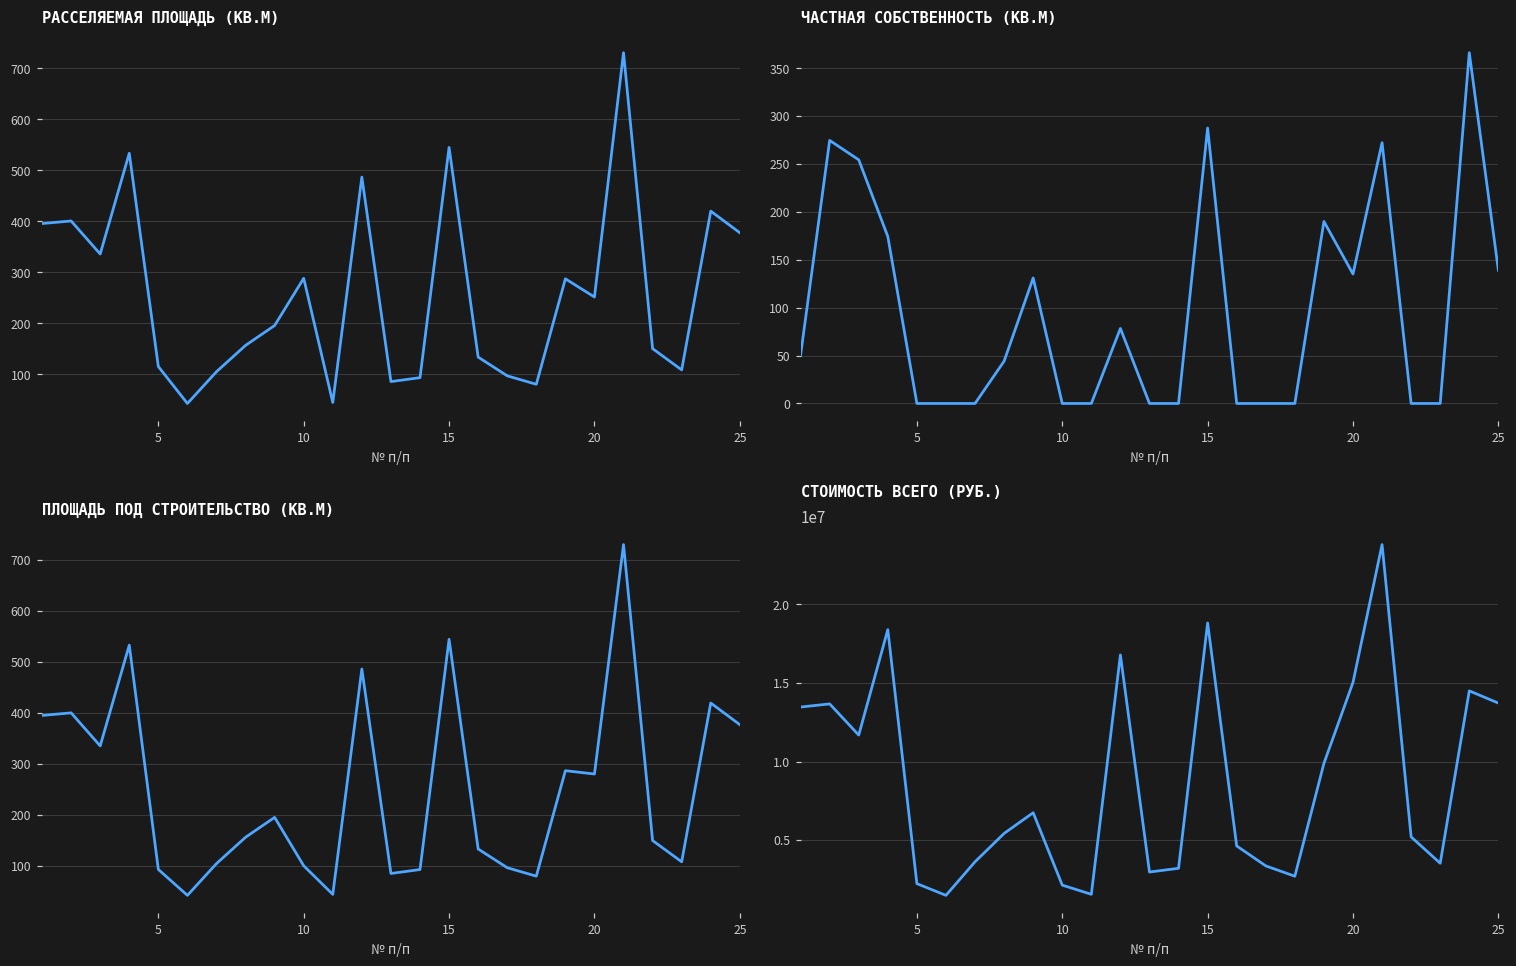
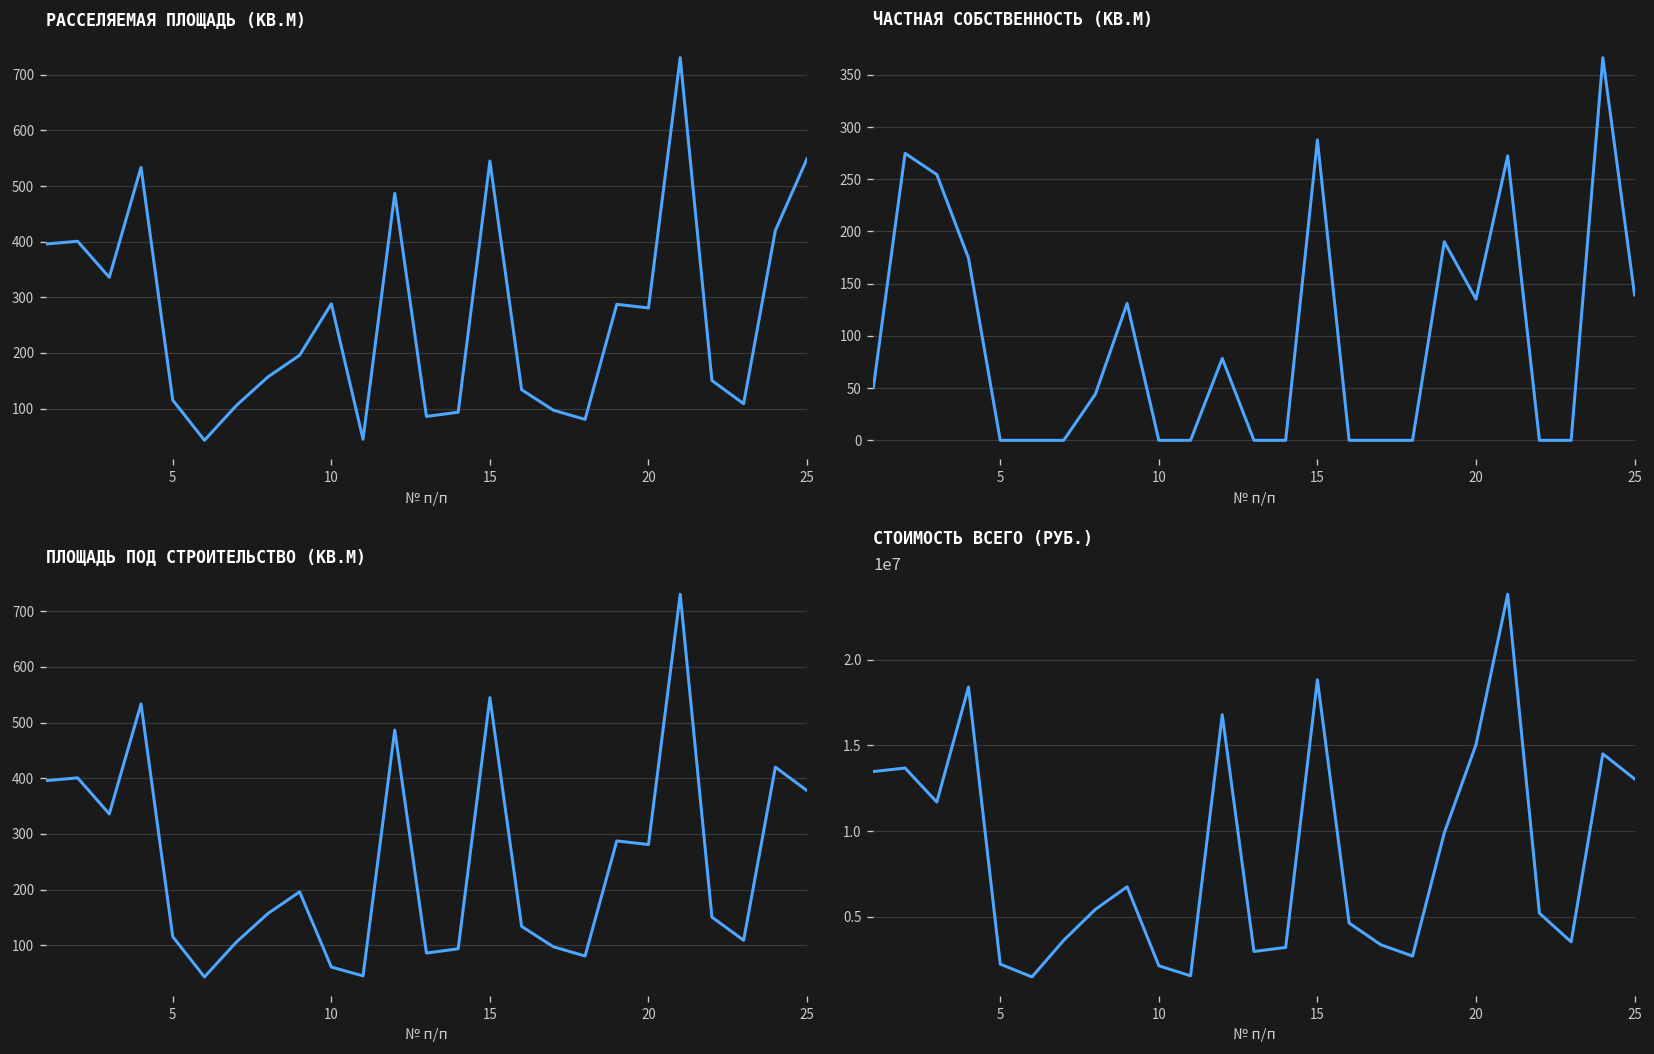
  {
    "РАССЕЛЯЕМАЯ ПЛОЩАДЬ (КВ.М)": {
      "5": 120,
      "10": 290,
      "15": 550,
-     "20": 250,
-     "25": 380
+     "20": 280,
+     "25": 550
    },
    "ЧАСТНАЯ СОБСТВЕННОСТЬ (КВ.М)": {
      "5": 0,
      "10": 0,
      "15": 290,
      "20": 140,
      "25": 140
    },
    "ПЛОЩАДЬ ПОД СТРОИТЕЛЬСТВО (КВ.М)": {
-     "5": 90,
-     "10": 100,
+     "5": 120,
+     "10": 60,
      "15": 550,
      "20": 280,
      "25": 380
    },
    "СТОИМОСТЬ ВСЕГО (РУБ.)": {
      "5": 2200000,
      "10": 2100000,
      "15": 18800000,
      "20": 15000000,
-     "25": 13700000
+     "25": 13000000
    }
  }
